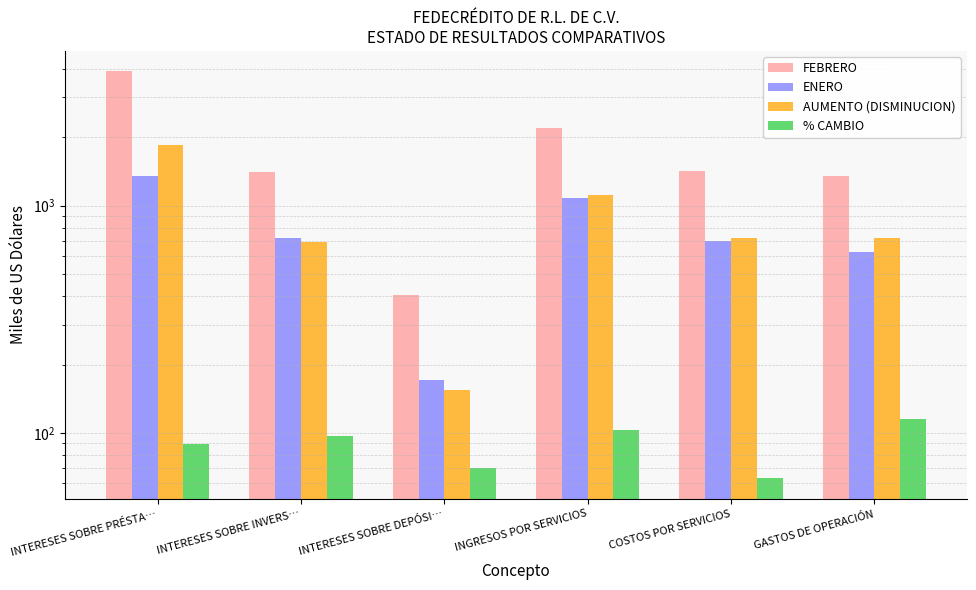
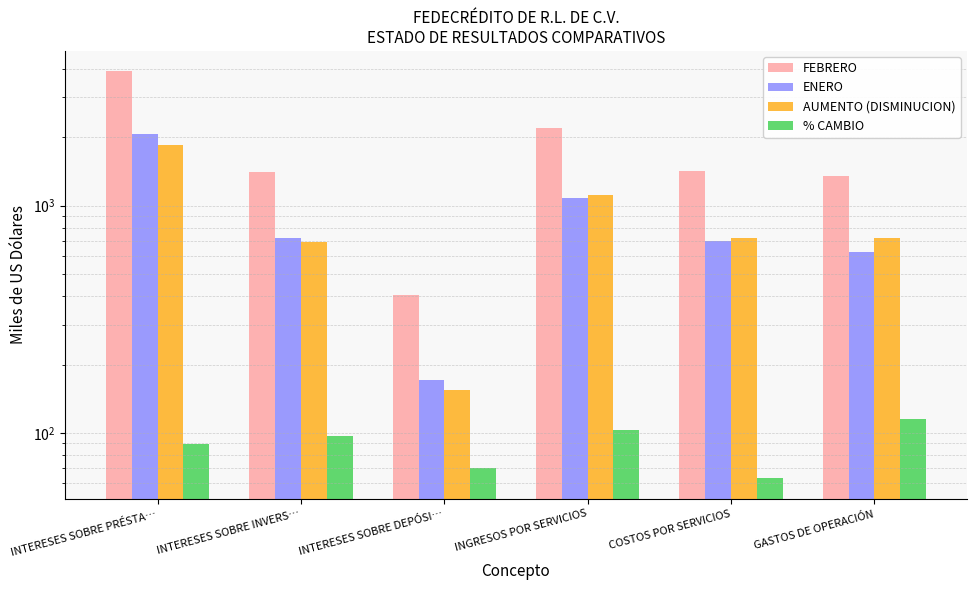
  {
    "FEBRERO": {
      "INTERESES SOBRE PRÉSTA…": 3900,
      "INTERESES SOBRE INVERS…": 1400,
      "INTERESES SOBRE DEPÓSI…": 400,
      "INGRESOS POR SERVICIOS": 2200,
      "COSTOS POR SERVICIOS": 1400,
      "GASTOS DE OPERACIÓN": 1400
    },
    "ENERO": {
-     "INTERESES SOBRE PRÉSTA…": 1300,
+     "INTERESES SOBRE PRÉSTA…": 2100,
      "INTERESES SOBRE INVERS…": 720,
      "INTERESES SOBRE DEPÓSI…": 170,
      "INGRESOS POR SERVICIOS": 1100,
      "COSTOS POR SERVICIOS": 700,
      "GASTOS DE OPERACIÓN": 630
    },
    "AUMENTO (DISMINUCION)": {
      "INTERESES SOBRE PRÉSTA…": 1800,
      "INTERESES SOBRE INVERS…": 690,
      "INTERESES SOBRE DEPÓSI…": 150,
      "INGRESOS POR SERVICIOS": 1100,
      "COSTOS POR SERVICIOS": 720,
      "GASTOS DE OPERACIÓN": 720
    },
    "% CAMBIO": {
      "INTERESES SOBRE PRÉSTA…": 89,
      "INTERESES SOBRE INVERS…": 97,
      "INTERESES SOBRE DEPÓSI…": 70,
      "INGRESOS POR SERVICIOS": 100,
      "COSTOS POR SERVICIOS": 63,
      "GASTOS DE OPERACIÓN": 120
    }
  }
